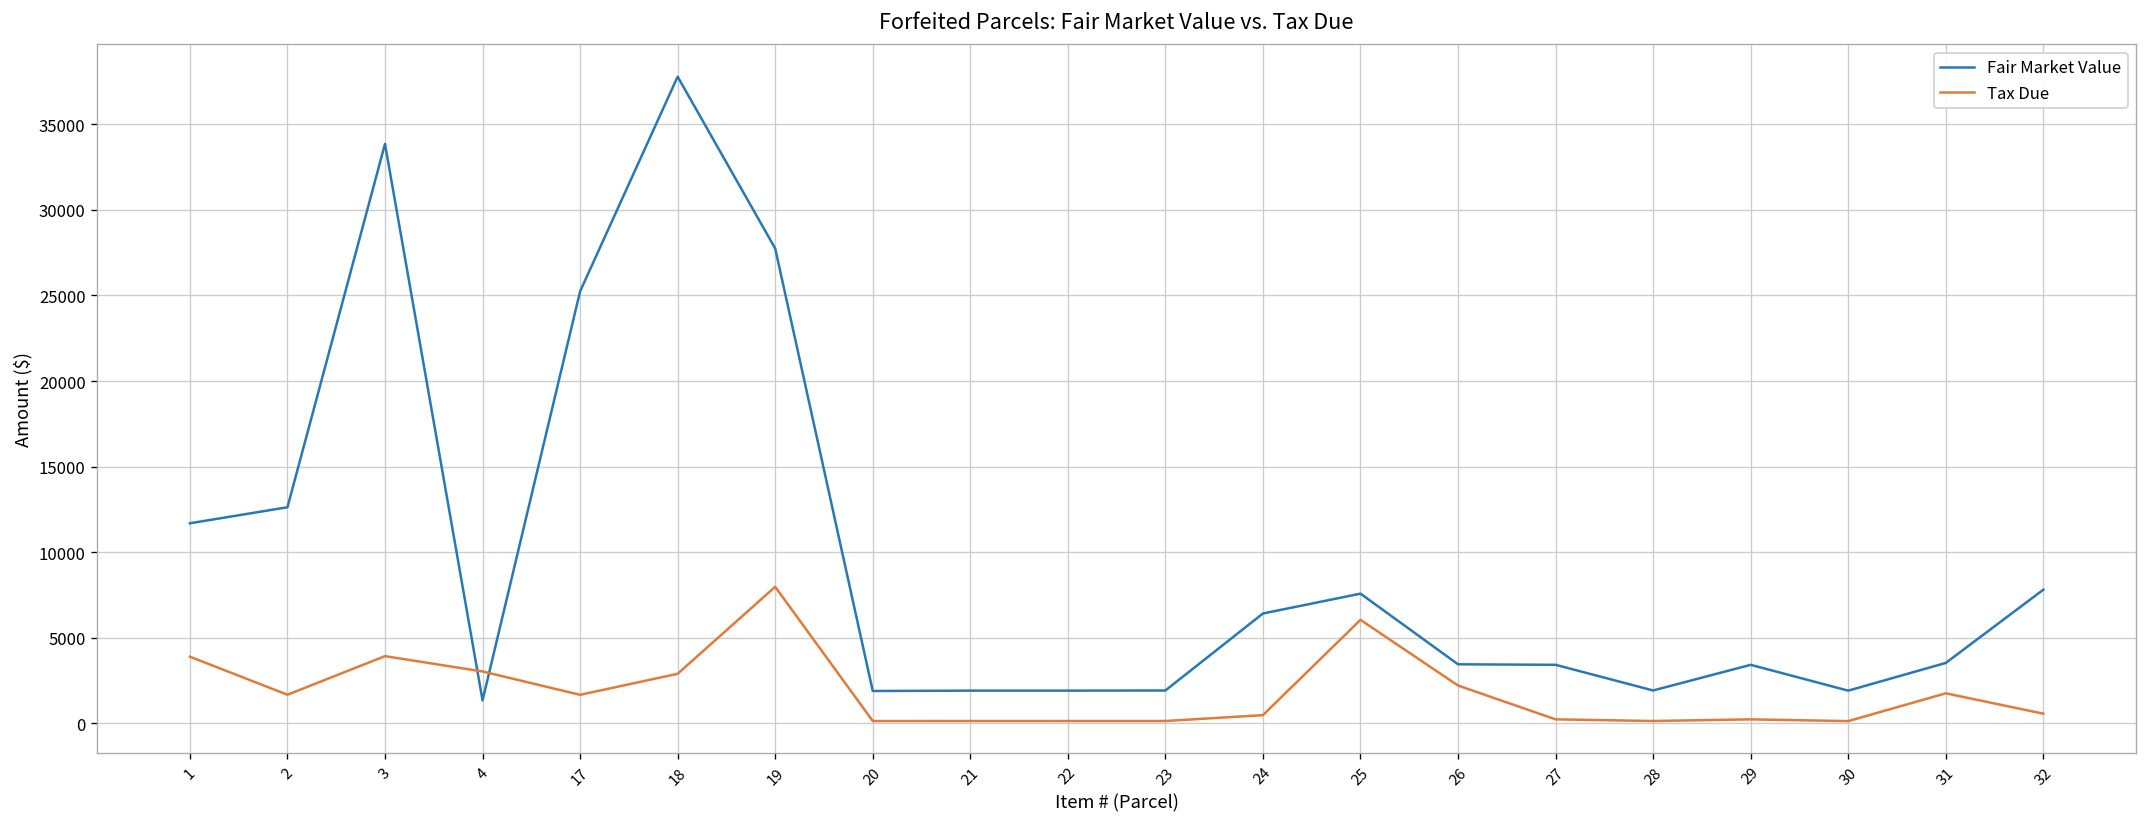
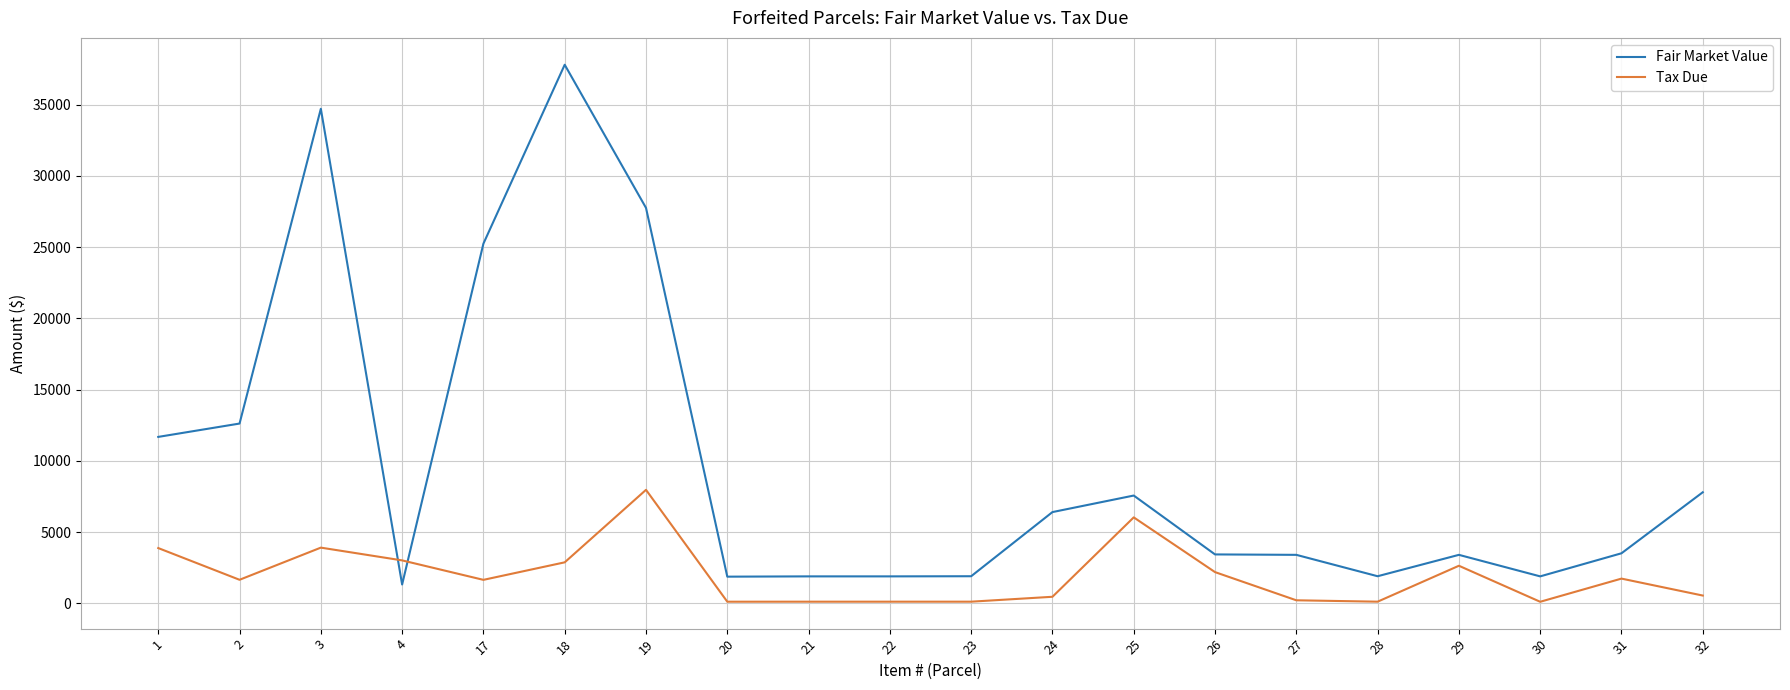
  {
    "Fair Market Value": {
      "1": 11700,
      "2": 12600,
-     "3": 33900,
+     "3": 34700,
      "4": 1300,
      "17": 25200,
      "18": 37800,
      "19": 27800,
      "20": 1900,
      "21": 1900,
      "22": 1900,
      "23": 1900,
      "24": 6400,
      "25": 7600,
      "26": 3400,
      "27": 3400,
      "28": 1900,
      "29": 3400,
      "30": 1900,
      "31": 3500,
      "32": 7800
    },
    "Tax Due": {
      "1": 3900,
      "2": 1700,
      "3": 3900,
      "4": 3000,
      "17": 1700,
      "18": 2900,
      "19": 8000,
      "20": 100,
      "21": 100,
      "22": 100,
      "23": 100,
      "24": 500,
      "25": 6000,
      "26": 2200,
      "27": 200,
      "28": 100,
-     "29": 200,
+     "29": 2600,
      "30": 100,
      "31": 1700,
      "32": 600
    }
  }
